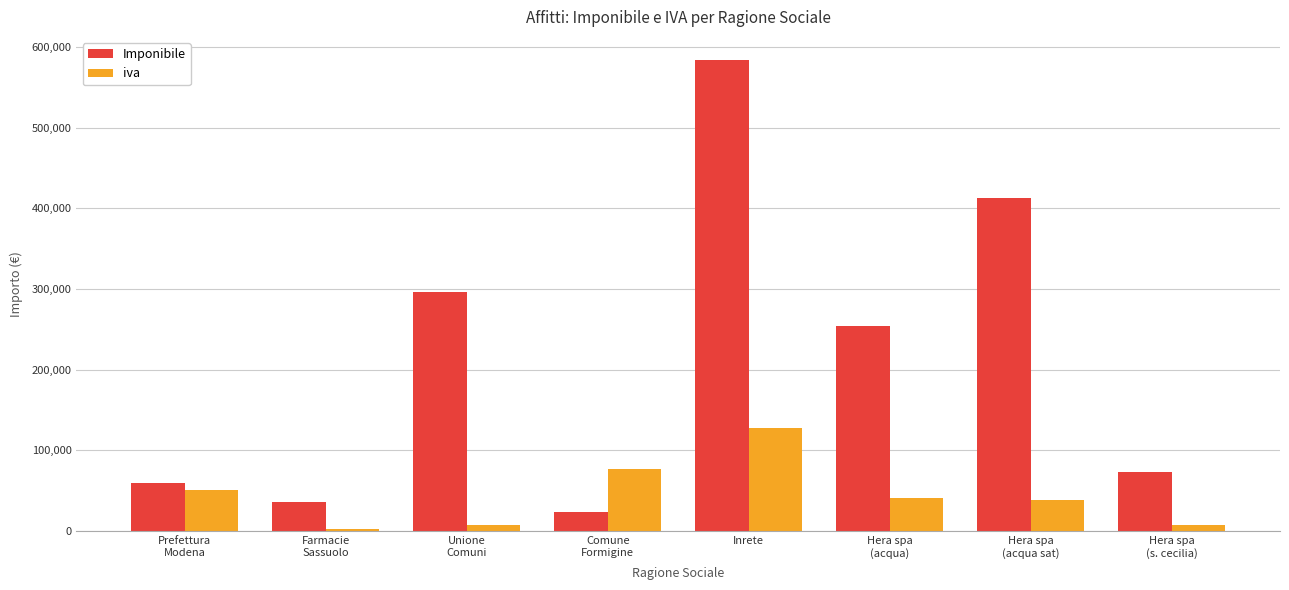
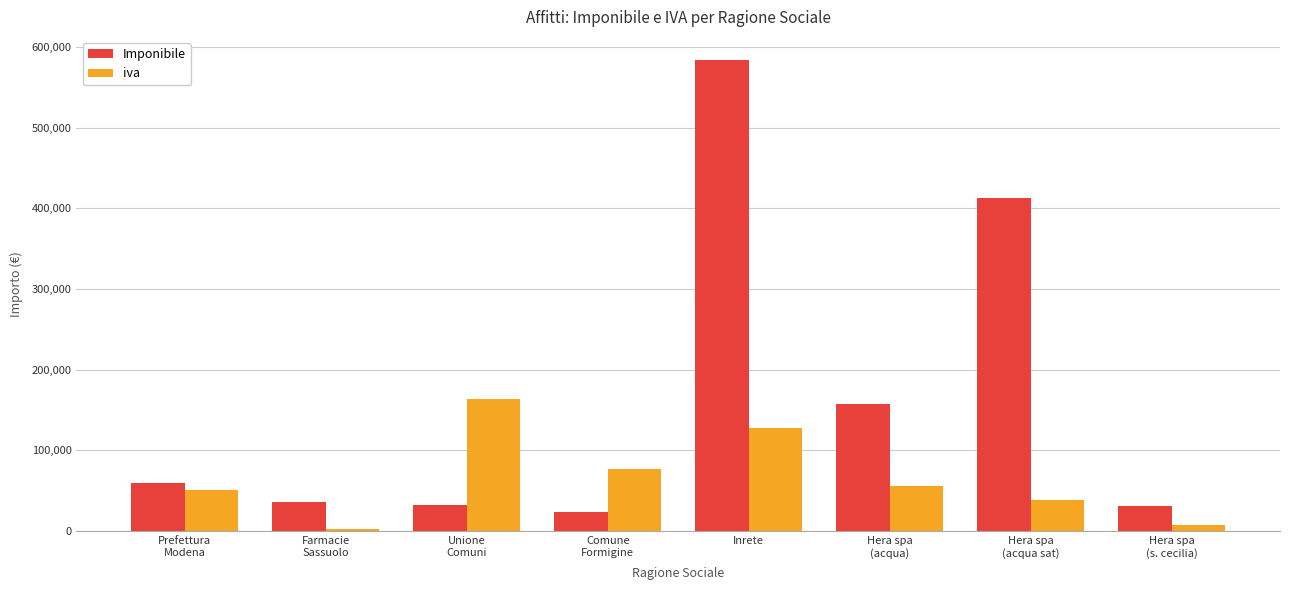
  {
    "Imponibile": {
      "Prefettura Modena": "60,000",
      "Farmacie Sassuolo": "40,000",
-     "Unione Comuni": "300,000",
+     "Unione Comuni": "30,000",
      "Comune Formigine": "20,000",
      "Inrete": "580,000",
-     "Hera spa (acqua)": "250,000",
+     "Hera spa (acqua)": "160,000",
      "Hera spa (acqua sat)": "410,000",
-     "Hera spa (s. cecilia)": "70,000"
+     "Hera spa (s. cecilia)": "30,000"
    },
    "iva": {
      "Prefettura Modena": "50,000",
-     "Unione Comuni": "10,000",
+     "Unione Comuni": "160,000",
      "Comune Formigine": "80,000",
      "Inrete": "130,000",
-     "Hera spa (acqua)": "40,000",
+     "Hera spa (acqua)": "60,000",
      "Hera spa (acqua sat)": "40,000",
      "Hera spa (s. cecilia)": "10,000"
    }
  }
